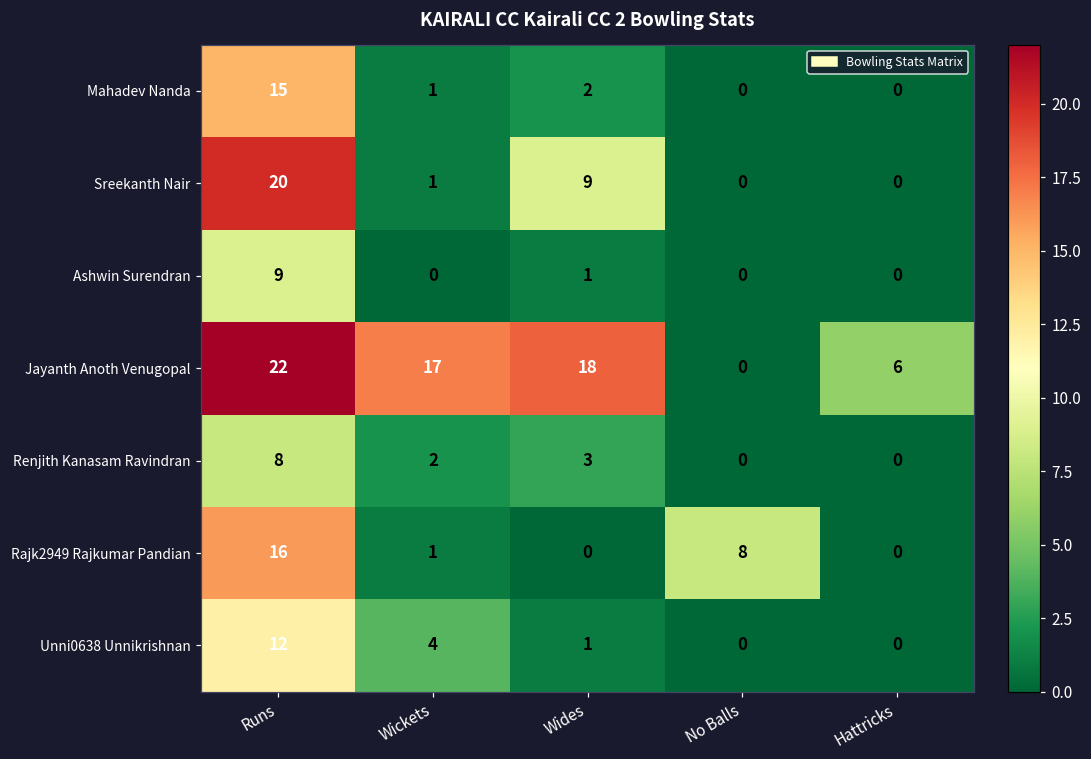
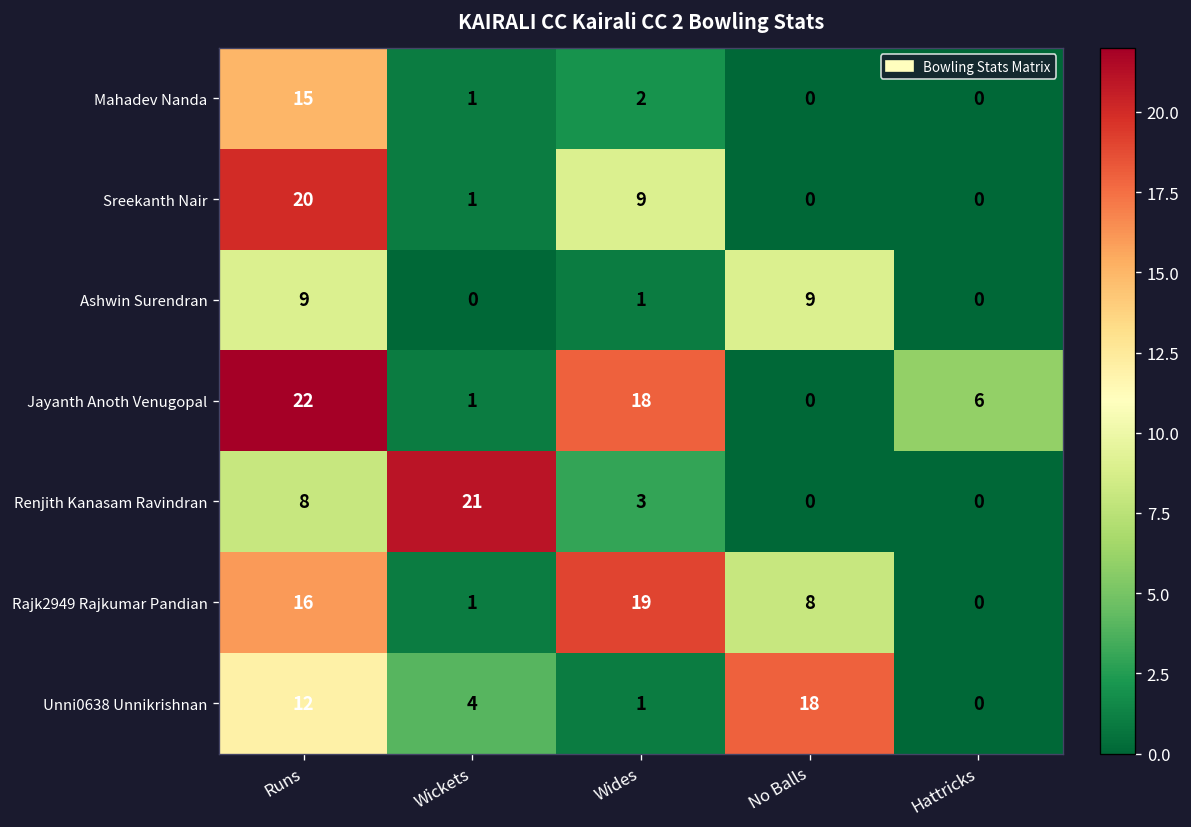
  {
    "Mahadev Nanda": {
      "Runs": 15,
      "Wickets": 1,
      "Wides": 2,
      "No Balls": 0,
      "Hattricks": 0
    },
    "Sreekanth Nair": {
      "Runs": 20,
      "Wickets": 1,
      "Wides": 9,
      "No Balls": 0,
      "Hattricks": 0
    },
    "Ashwin Surendran": {
      "Runs": 9,
      "Wickets": 0,
      "Wides": 1,
-     "No Balls": 0,
+     "No Balls": 9,
      "Hattricks": 0
    },
    "Jayanth Anoth Venugopal": {
      "Runs": 22,
-     "Wickets": 17,
+     "Wickets": 1,
      "Wides": 18,
      "No Balls": 0,
      "Hattricks": 6
    },
    "Renjith Kanasam Ravindran": {
      "Runs": 8,
-     "Wickets": 2,
+     "Wickets": 21,
      "Wides": 3,
      "No Balls": 0,
      "Hattricks": 0
    },
    "Rajk2949 Rajkumar Pandian": {
      "Runs": 16,
      "Wickets": 1,
-     "Wides": 0,
+     "Wides": 19,
      "No Balls": 8,
      "Hattricks": 0
    },
    "Unni0638 Unnikrishnan": {
      "Runs": 12,
      "Wickets": 4,
      "Wides": 1,
-     "No Balls": 0,
+     "No Balls": 18,
      "Hattricks": 0
    }
  }
